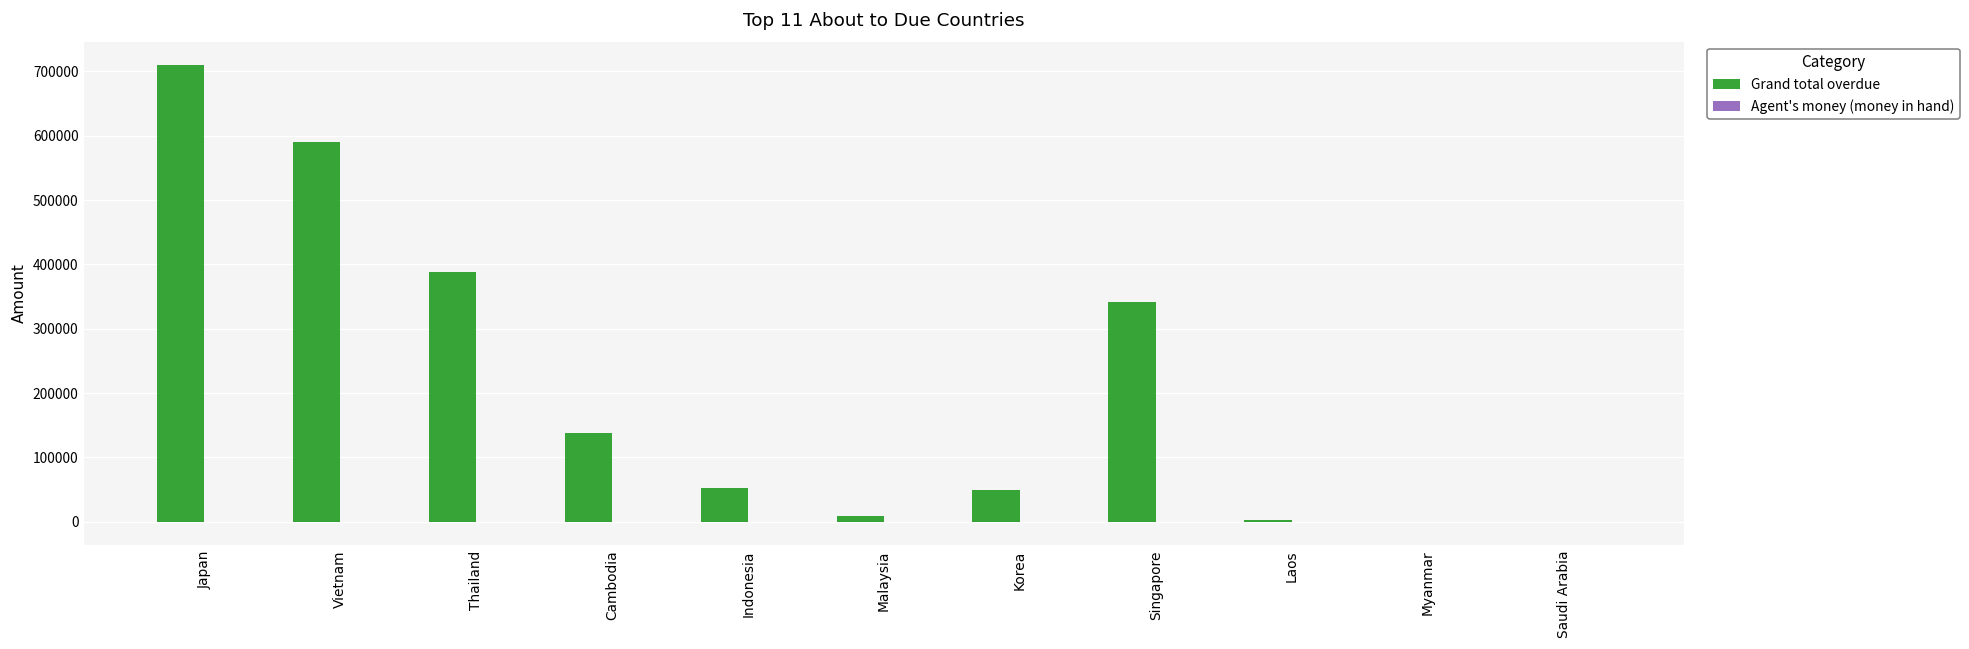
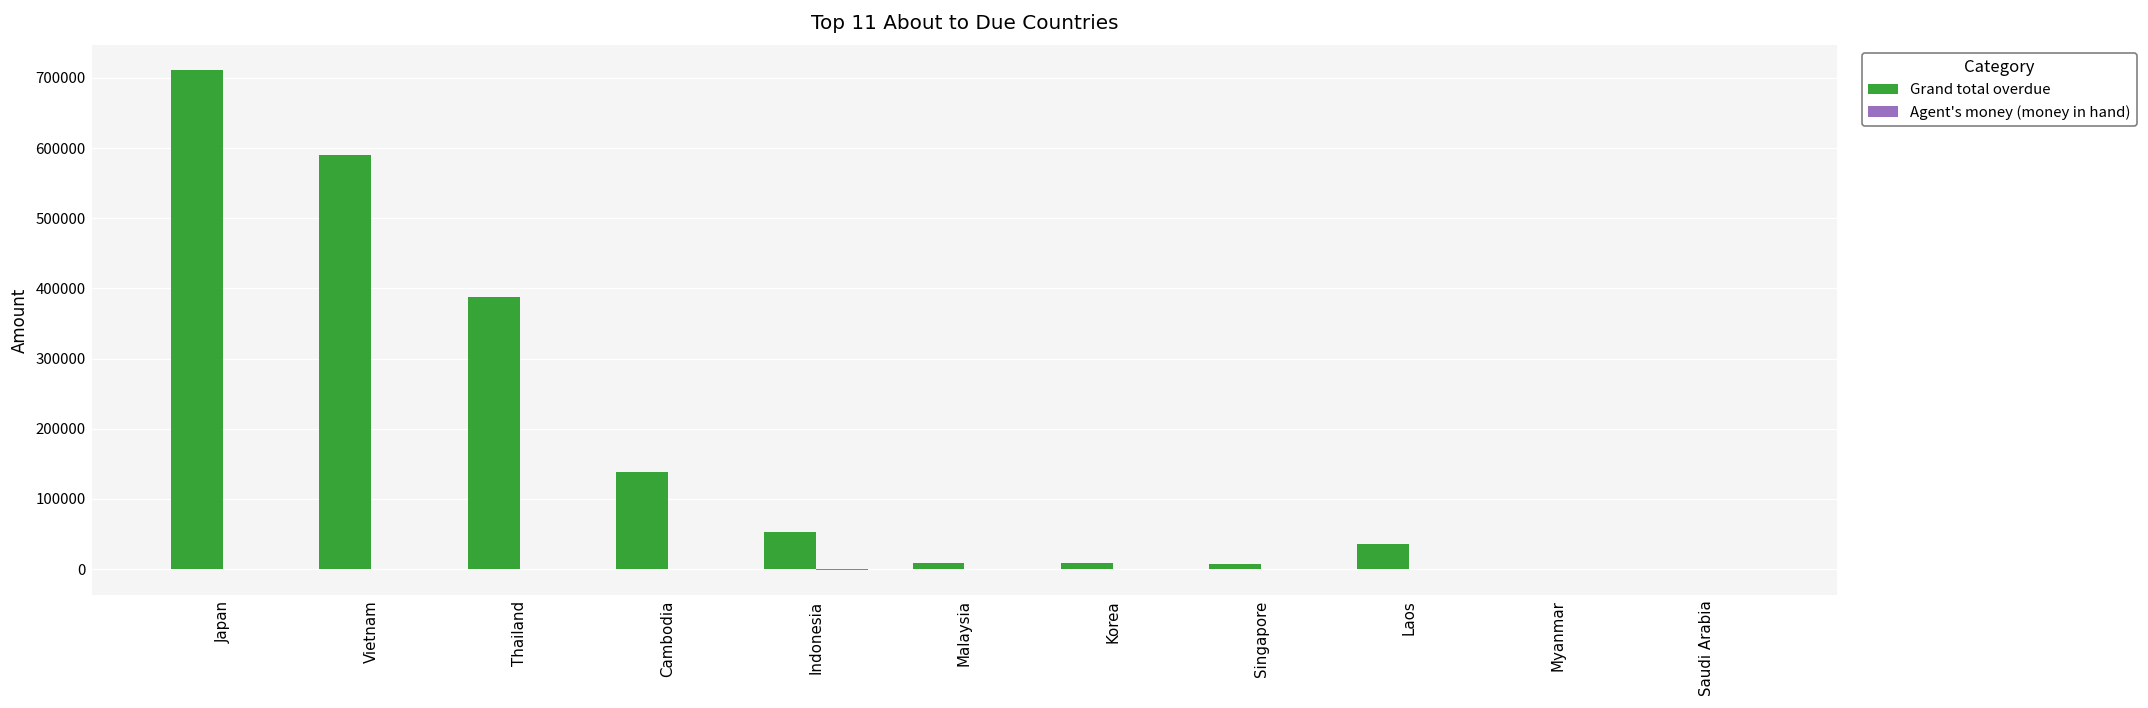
  {
    "Grand total overdue": {
      "Japan": 710000,
      "Vietnam": 590000,
      "Thailand": 390000,
      "Cambodia": 140000,
      "Indonesia": 50000,
      "Malaysia": 10000,
-     "Korea": 50000,
-     "Singapore": 340000,
-     "Laos": 0,
+     "Korea": 10000,
+     "Singapore": 10000,
+     "Laos": 40000,
      "Myanmar": 0,
      "Saudi Arabia": 0
    },
    "Agent's money (money in hand)": {
      "Thailand": 0,
      "Cambodia": 0,
      "Korea": 0,
      "Singapore": 0,
      "Laos": 0,
      "Myanmar": 0,
      "Saudi Arabia": 0
    }
  }
